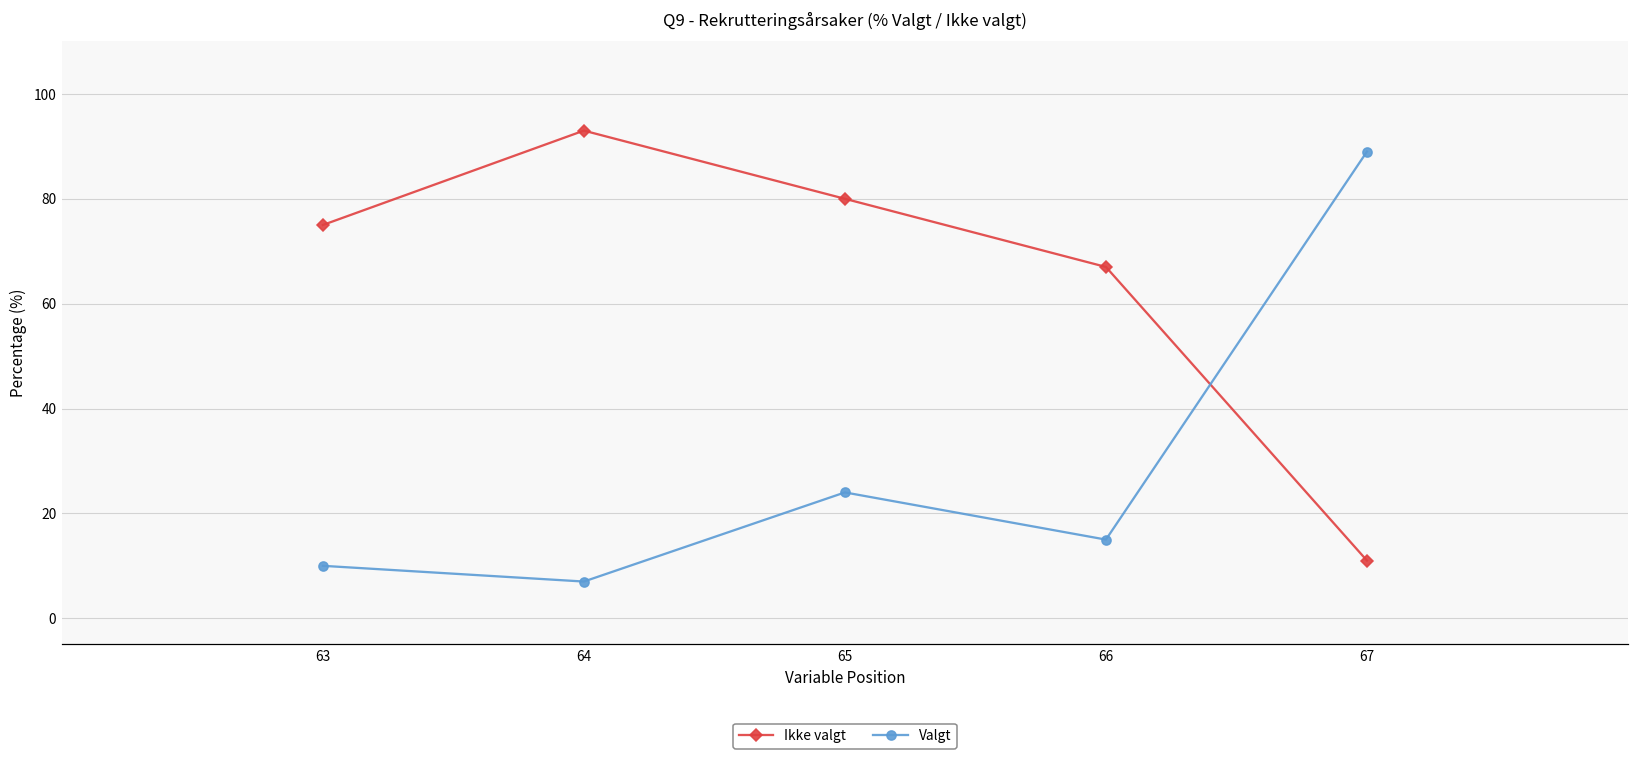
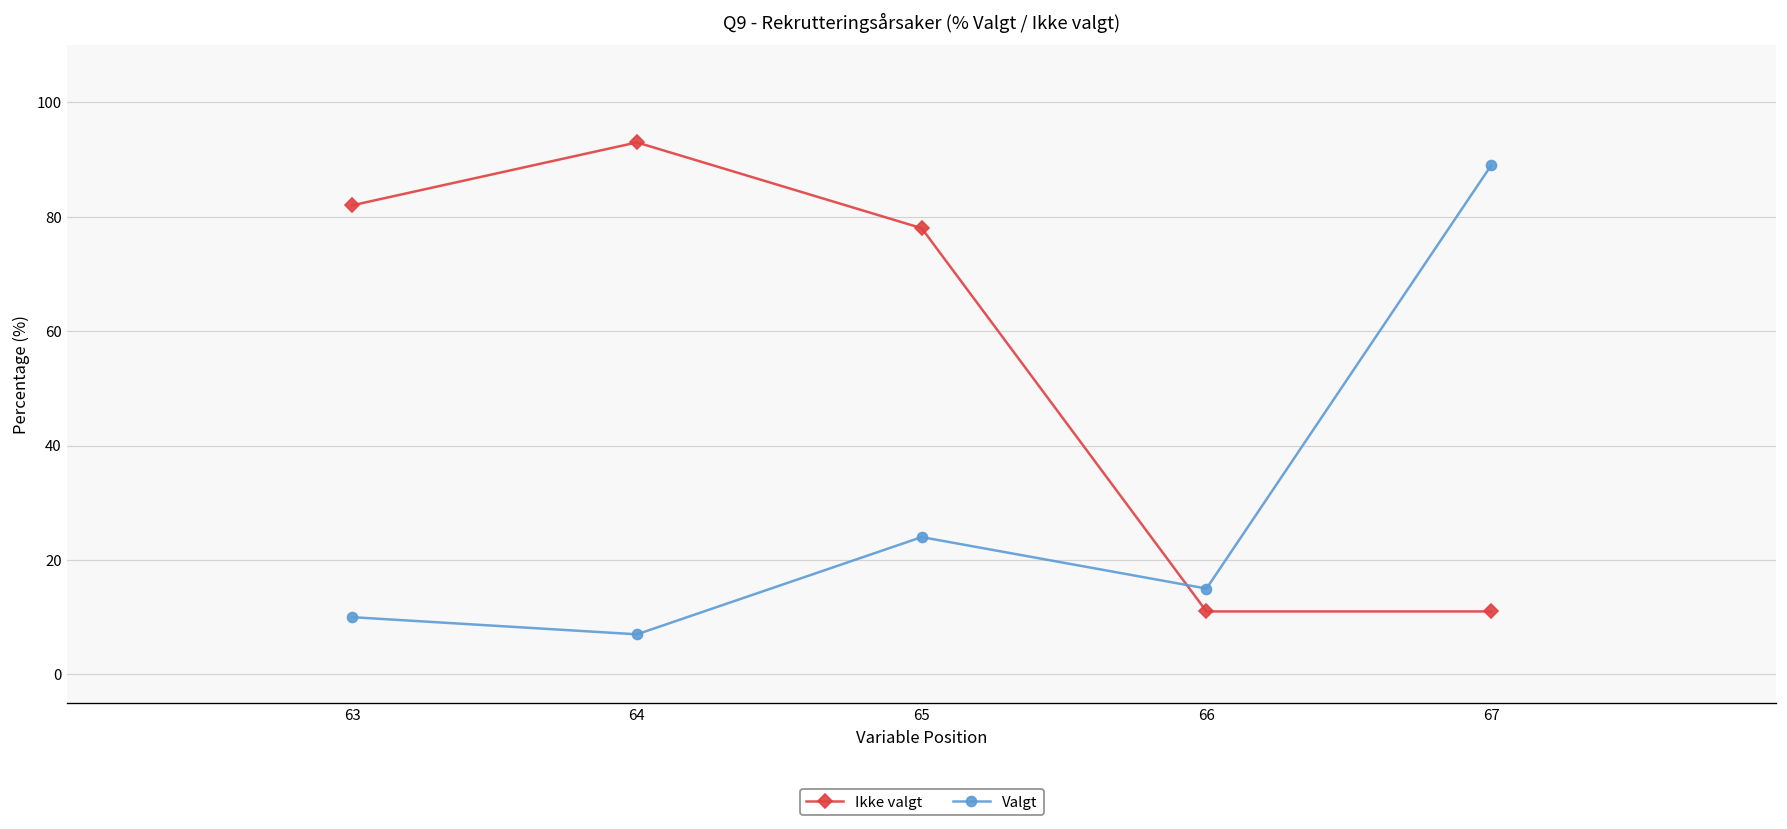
  {
    "Ikke valgt": {
-     "63": 75,
+     "63": 82,
      "64": 93,
-     "65": 80,
-     "66": 67,
+     "65": 78,
+     "66": 11,
      "67": 11
    },
    "Valgt": {
      "63": 10,
      "64": 7,
      "65": 24,
      "66": 15,
      "67": 89
    }
  }
